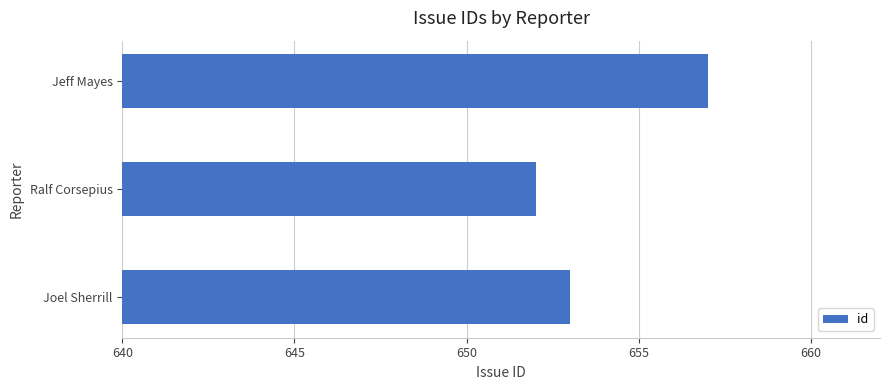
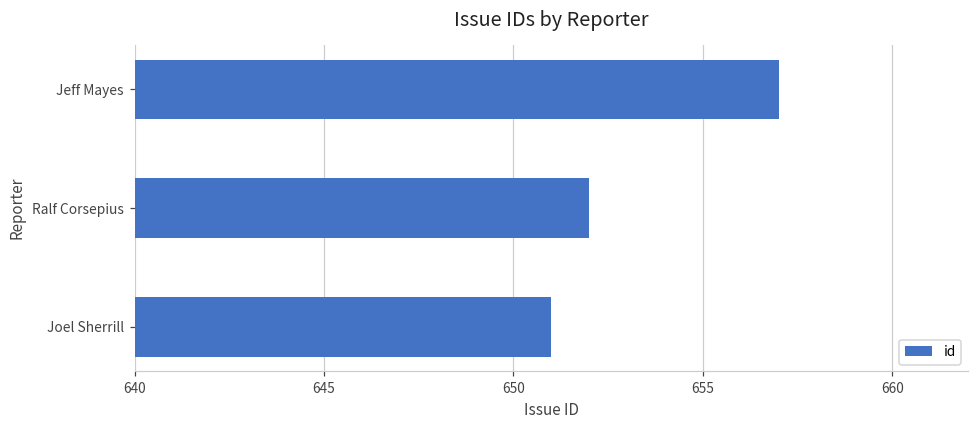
  {
    "Jeff Mayes": 657,
    "Ralf Corsepius": 652,
-   "Joel Sherrill": 653
+   "Joel Sherrill": 651
  }
